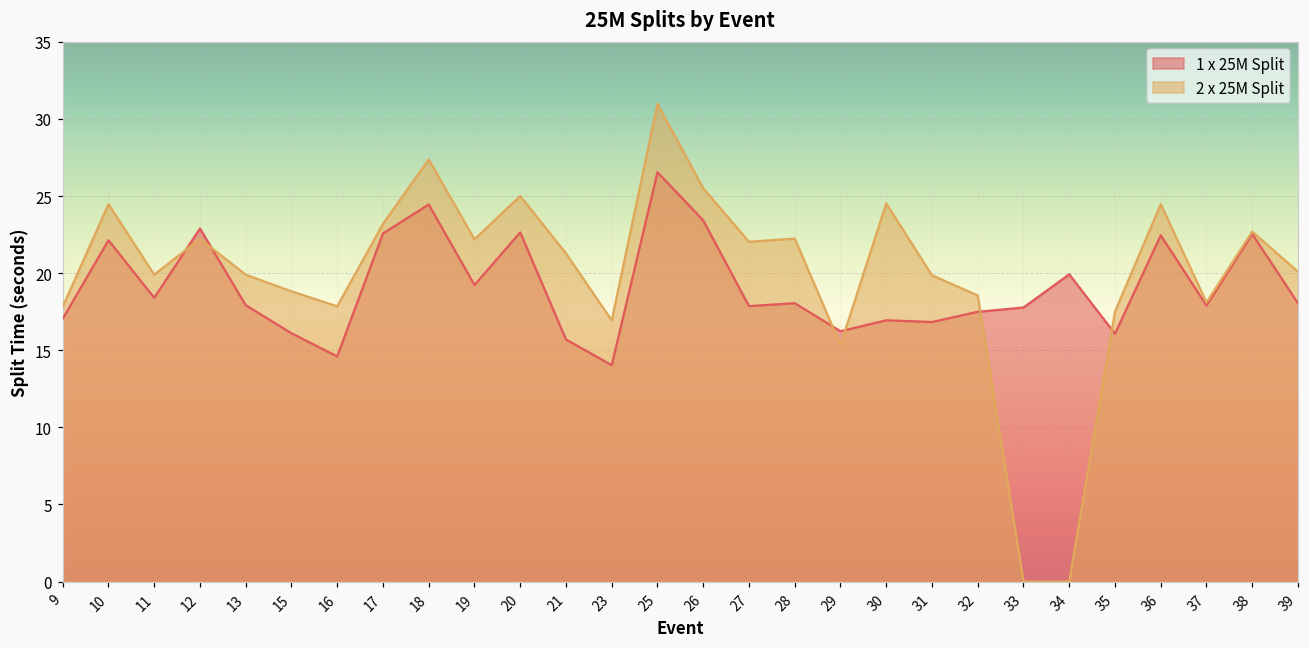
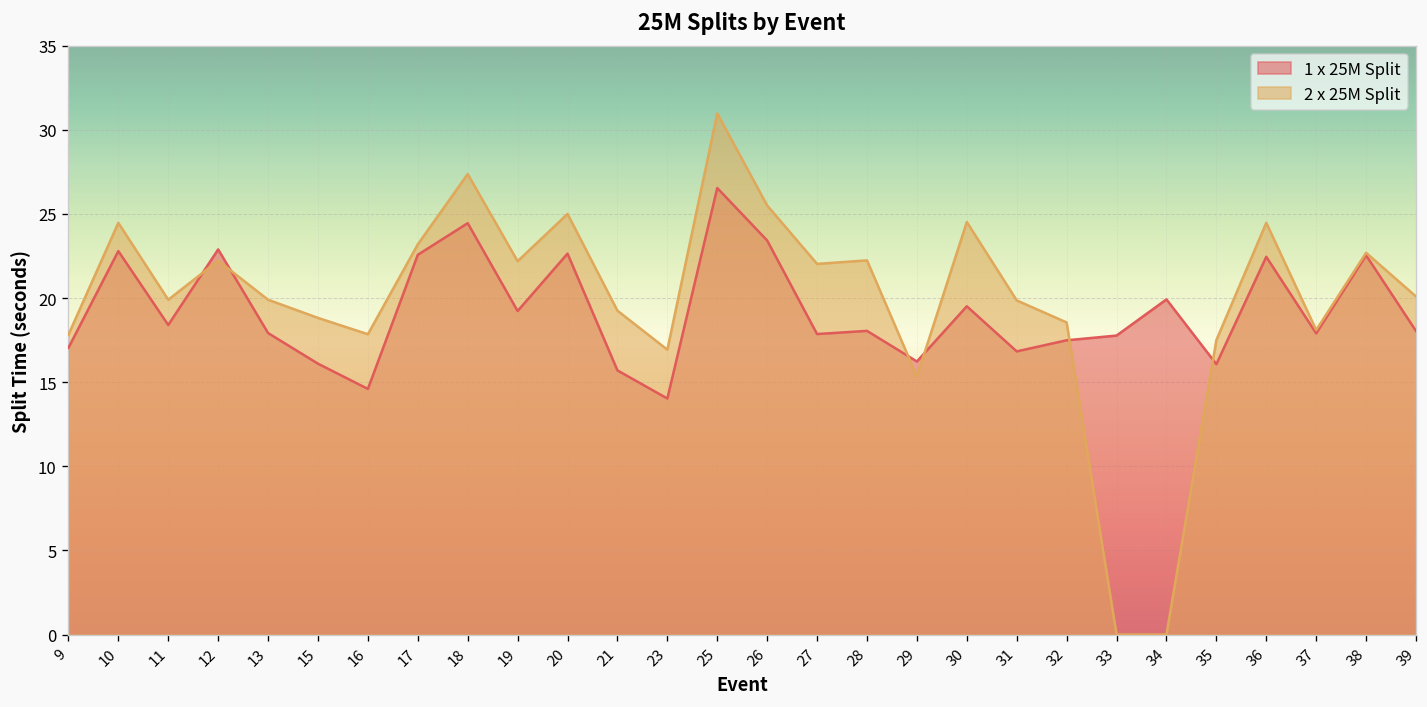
  {
    "1 x 25M Split": {
      "9": 17.0,
-     "10": 22.1,
+     "10": 22.8,
      "11": 18.4,
      "12": 22.9,
      "13": 17.9,
      "15": 16.1,
      "16": 14.6,
      "17": 22.6,
      "18": 24.5,
      "19": 19.2,
      "20": 22.6,
      "21": 15.7,
      "23": 14.0,
      "25": 26.5,
      "26": 23.4,
      "27": 17.9,
      "28": 18.1,
      "29": 16.2,
-     "30": 16.9,
+     "30": 19.5,
      "31": 16.8,
      "32": 17.5,
      "33": 17.8,
      "34": 19.9,
      "35": 16.1,
      "36": 22.5,
      "37": 17.9,
      "39": 18.0
    },
    "2 x 25M Split": {
      "9": 17.8,
      "10": 24.5,
      "11": 19.9,
      "12": 22.2,
      "13": 19.9,
      "15": 18.8,
      "16": 17.9,
      "17": 23.2,
      "18": 27.4,
      "19": 22.2,
      "20": 25.0,
-     "21": 21.3,
+     "21": 19.3,
      "23": 16.9,
      "25": 31.0,
      "26": 25.5,
      "27": 22.0,
      "28": 22.2,
      "29": 15.3,
      "30": 24.5,
      "31": 19.9,
      "32": 18.6,
      "33": 0.0,
      "34": 0.0,
      "35": 17.5,
      "36": 24.5,
      "37": 18.1,
      "39": 20.1
    }
  }
